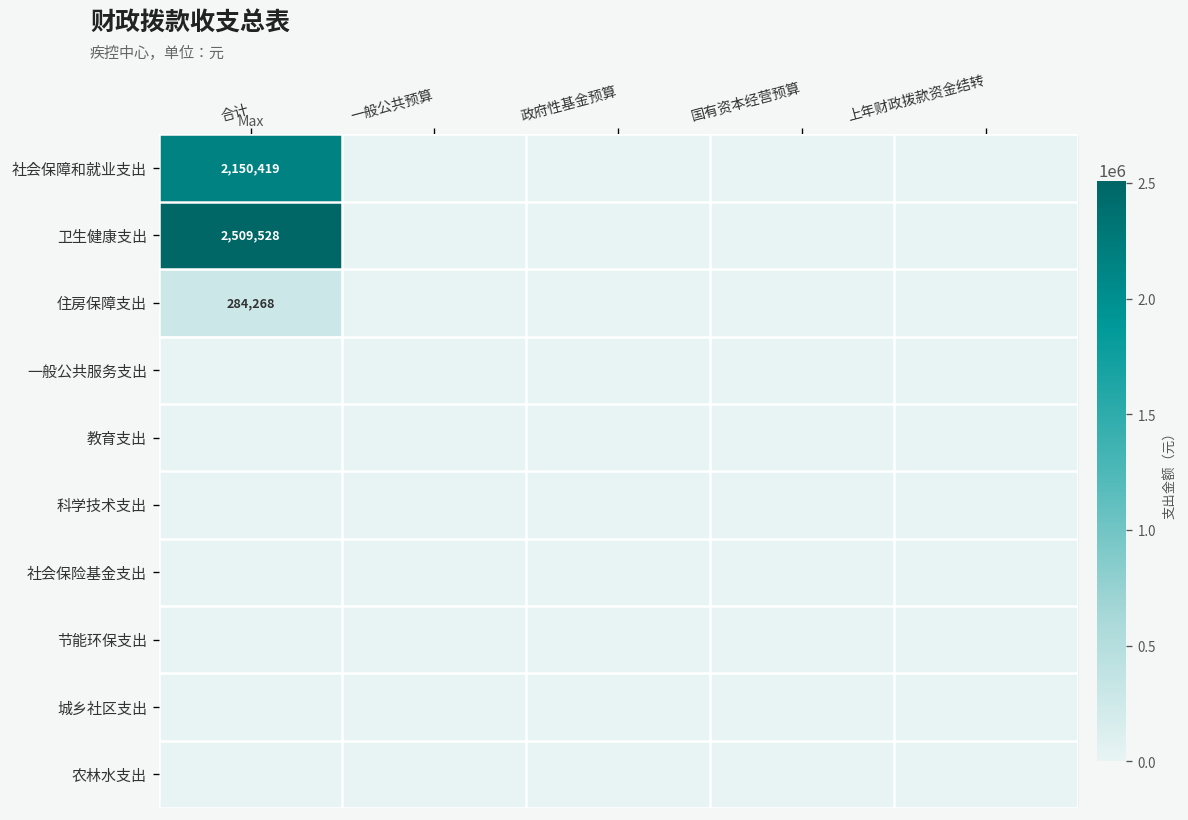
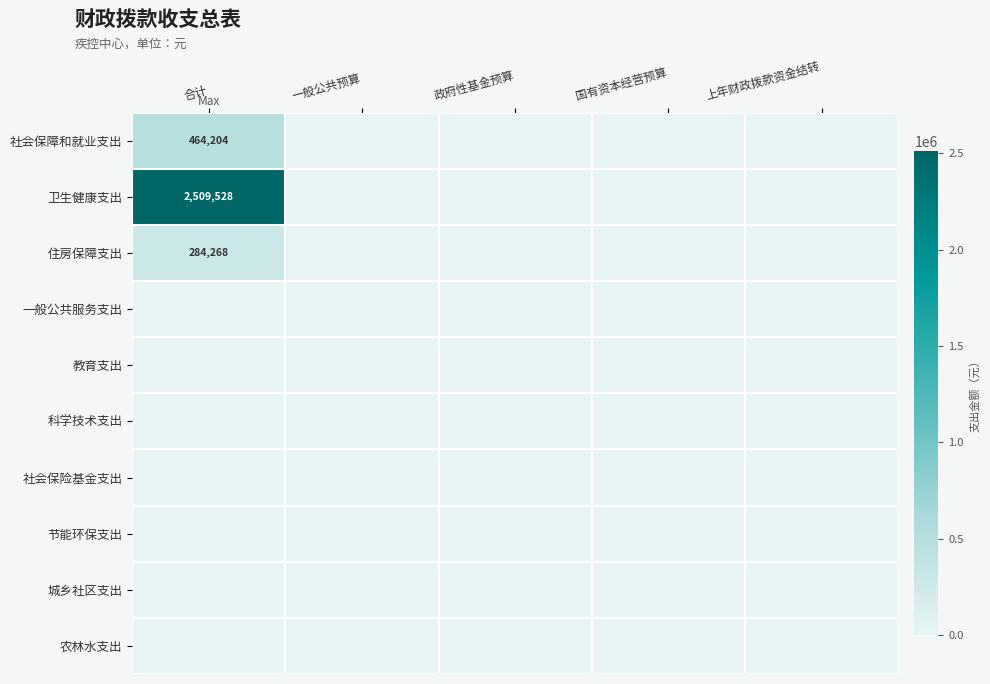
  {
    "社会保障和就业支出": {
-     "合计": "2,150,419"
+     "合计": "464,204"
    },
    "卫生健康支出": {
      "合计": "2,509,528"
    },
    "住房保障支出": {
      "合计": "284,268"
    }
  }
